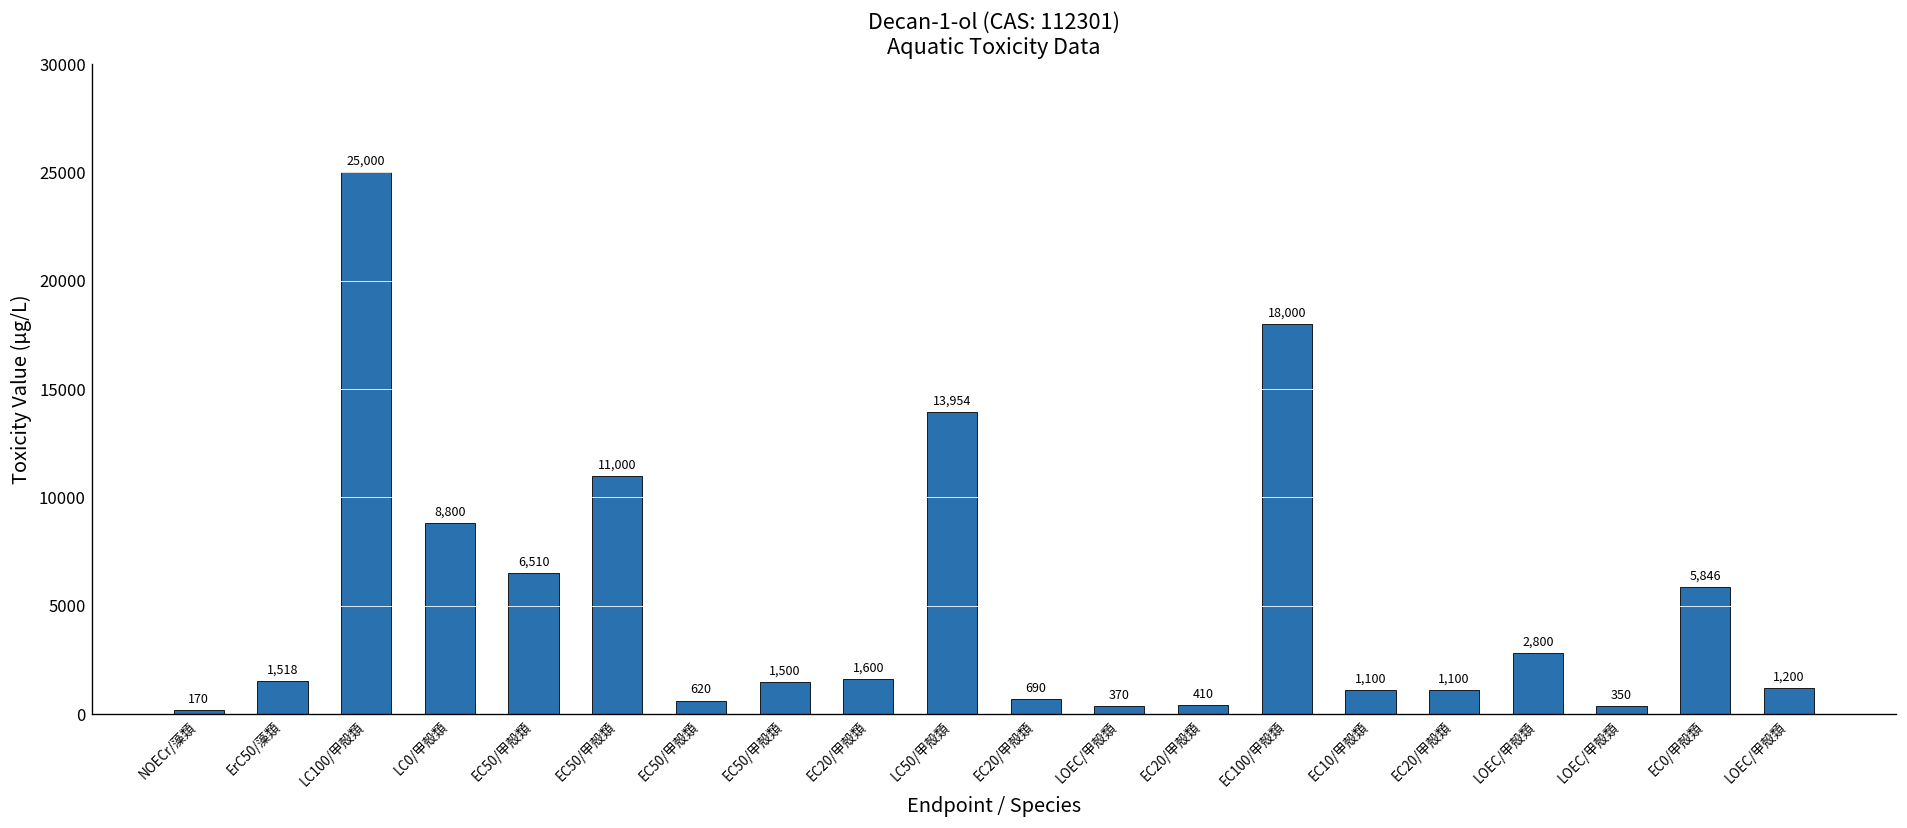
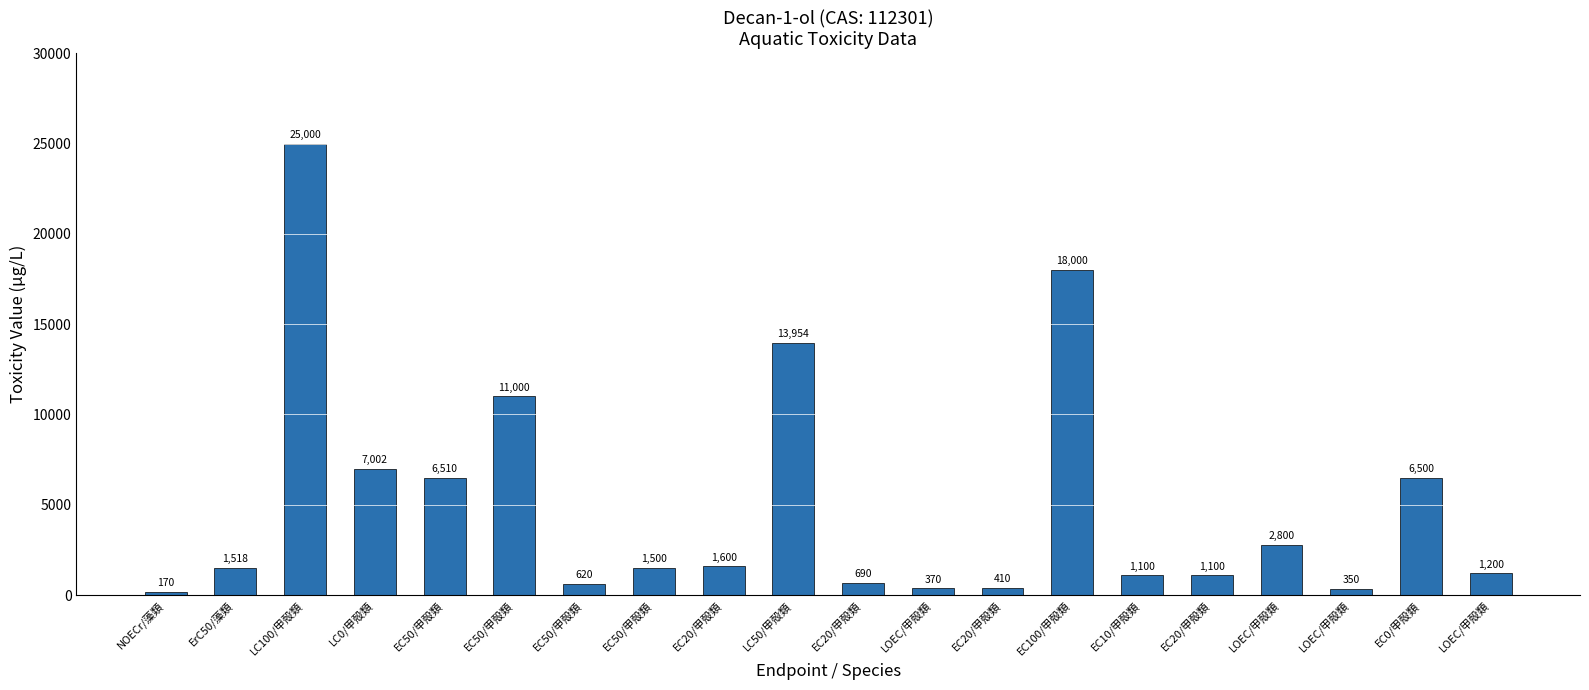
  {
    "NOECr/藻類": "170",
    "ErC50/藻類": "1,518",
    "LC100/甲殻類": "25,000",
-   "LC0/甲殻類": "8,800",
+   "LC0/甲殻類": "7,002",
    "LC50/甲殻類": "13,954",
    "EC100/甲殻類": "18,000",
    "EC10/甲殻類": "1,100",
-   "EC0/甲殻類": "5,846"
+   "EC0/甲殻類": "6,500"
  }
